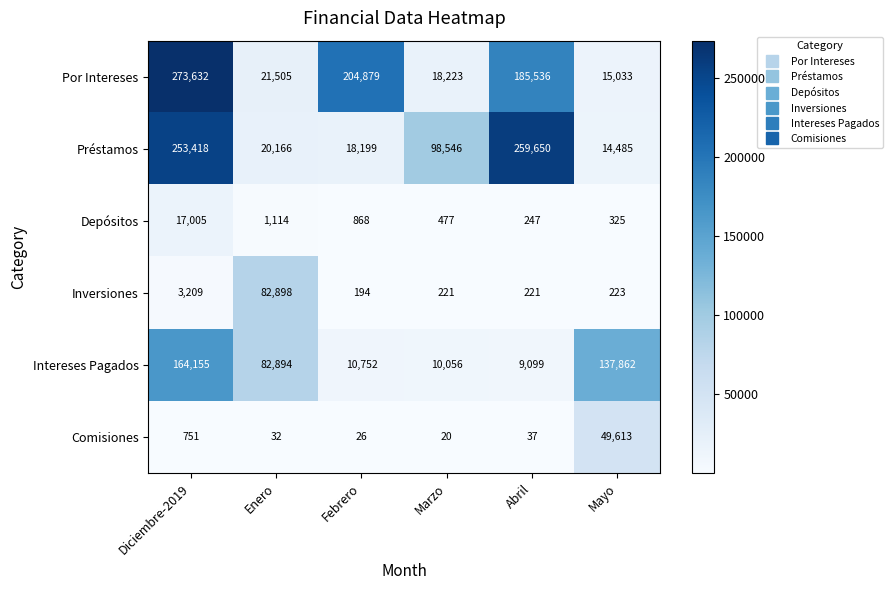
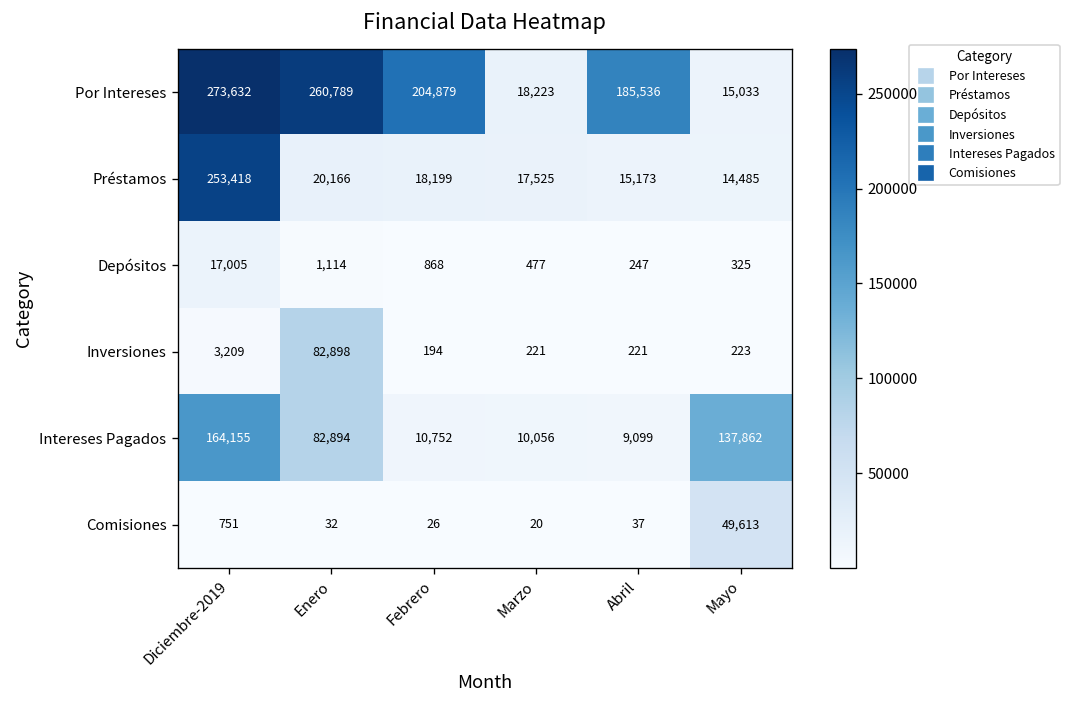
  {
    "Por Intereses": {
      "Diciembre-2019": "273,632",
-     "Enero": "21,505",
+     "Enero": "260,789",
      "Febrero": "204,879",
      "Marzo": "18,223",
      "Abril": "185,536",
      "Mayo": "15,033"
    },
    "Préstamos": {
      "Diciembre-2019": "253,418",
      "Enero": "20,166",
      "Febrero": "18,199",
-     "Marzo": "98,546",
-     "Abril": "259,650",
+     "Marzo": "17,525",
+     "Abril": "15,173",
      "Mayo": "14,485"
    },
    "Depósitos": {
      "Diciembre-2019": "17,005",
      "Enero": "1,114",
      "Febrero": "868",
      "Marzo": "477",
      "Abril": "247",
      "Mayo": "325"
    },
    "Inversiones": {
      "Diciembre-2019": "3,209",
      "Enero": "82,898",
      "Febrero": "194",
      "Marzo": "221",
      "Abril": "221",
      "Mayo": "223"
    },
    "Intereses Pagados": {
      "Diciembre-2019": "164,155",
      "Enero": "82,894",
      "Febrero": "10,752",
      "Marzo": "10,056",
      "Abril": "9,099",
      "Mayo": "137,862"
    },
    "Comisiones": {
      "Diciembre-2019": "751",
      "Enero": "32",
      "Febrero": "26",
      "Marzo": "20",
      "Abril": "37",
      "Mayo": "49,613"
    }
  }
